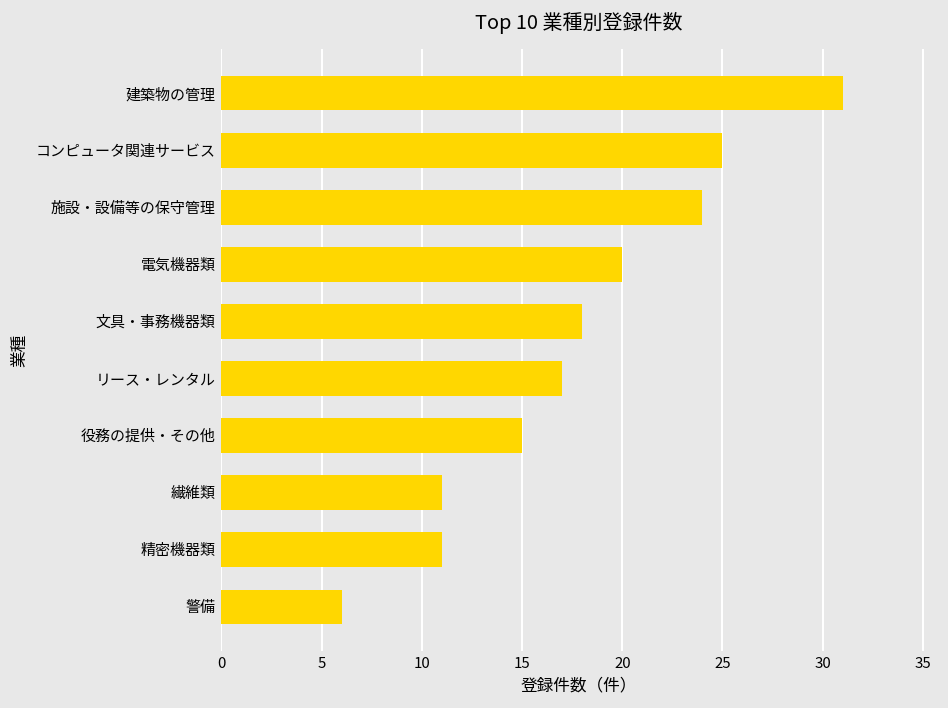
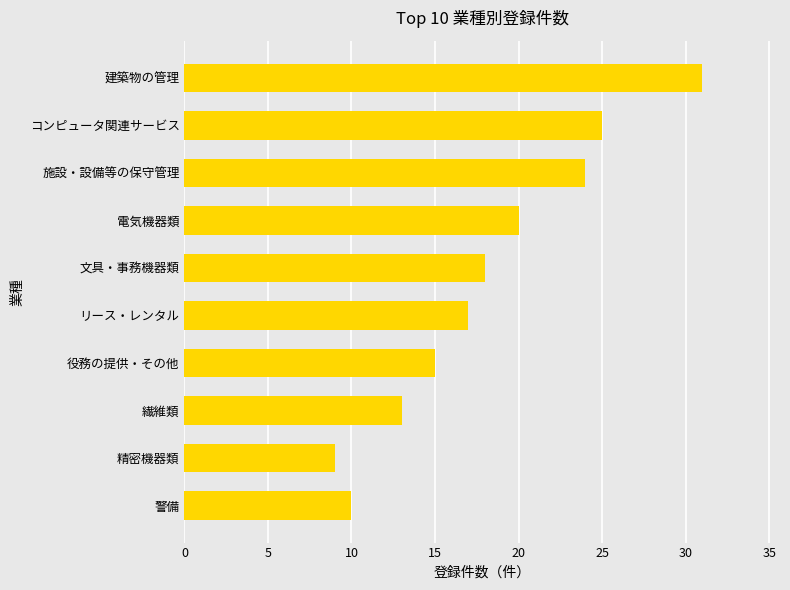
  {
    "建築物の管理": 31,
    "コンピュータ関連サービス": 25,
    "施設・設備等の保守管理": 24,
    "電気機器類": 20,
    "文具・事務機器類": 18,
    "リース・レンタル": 17,
    "役務の提供・その他": 15,
-   "繊維類": 11,
-   "精密機器類": 11,
-   "警備": 6
+   "繊維類": 13,
+   "精密機器類": 9,
+   "警備": 10
  }
